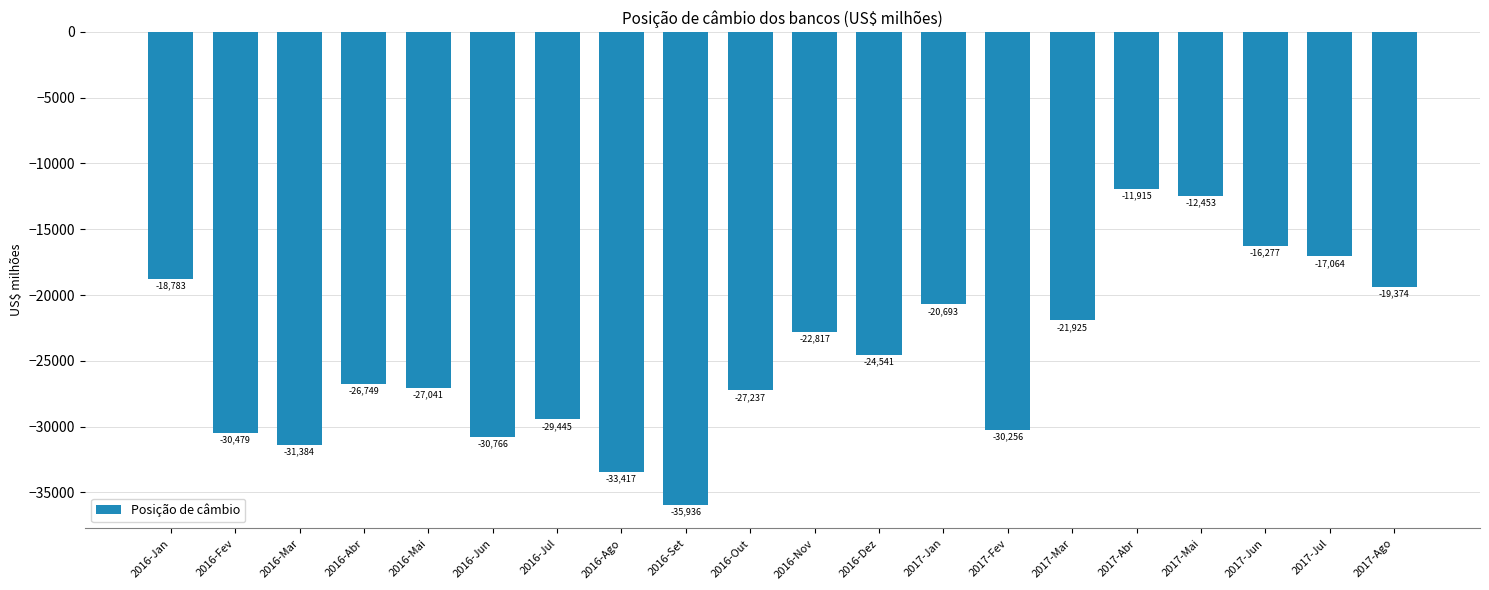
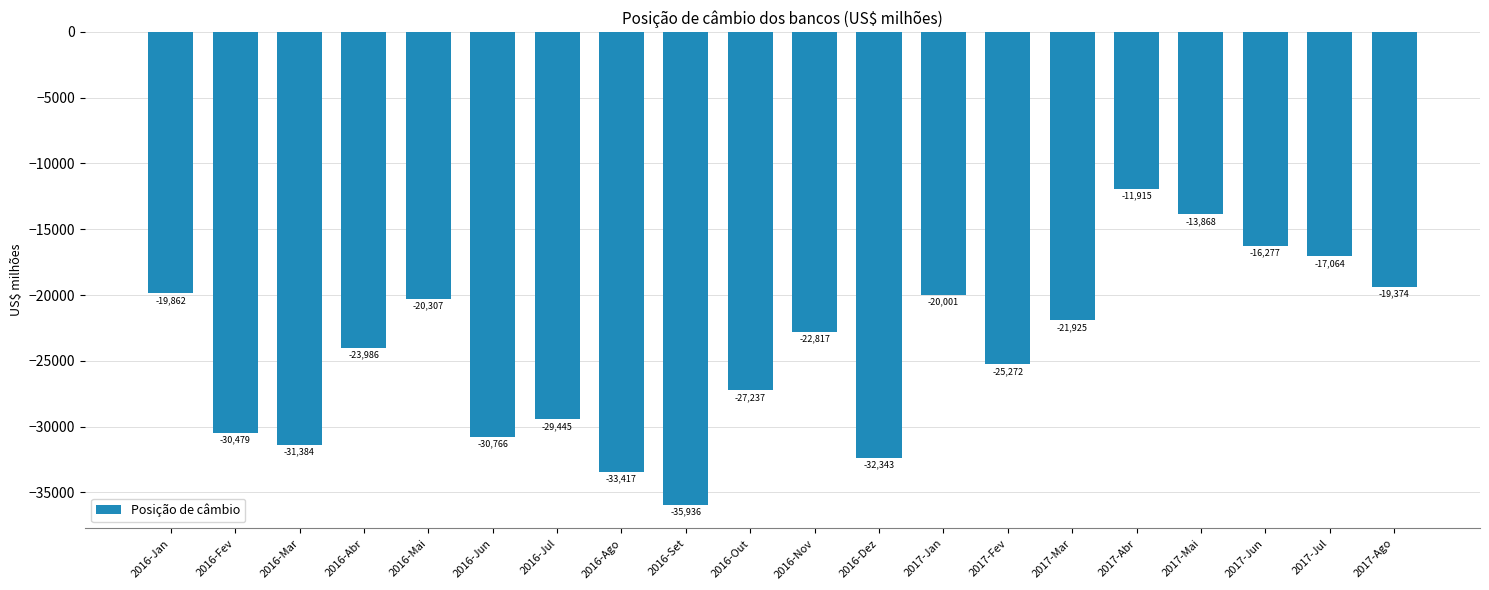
  {
-   "2016-Jan": "-18,783",
+   "2016-Jan": "-19,862",
    "2016-Fev": "-30,479",
    "2016-Mar": "-31,384",
-   "2016-Abr": "-26,749",
-   "2016-Mai": "-27,041",
+   "2016-Abr": "-23,986",
+   "2016-Mai": "-20,307",
    "2016-Jun": "-30,766",
    "2016-Jul": "-29,445",
    "2016-Ago": "-33,417",
    "2016-Set": "-35,936",
    "2016-Out": "-27,237",
    "2016-Nov": "-22,817",
-   "2016-Dez": "-24,541",
-   "2017-Jan": "-20,693",
-   "2017-Fev": "-30,256",
+   "2016-Dez": "-32,343",
+   "2017-Jan": "-20,001",
+   "2017-Fev": "-25,272",
    "2017-Mar": "-21,925",
    "2017-Abr": "-11,915",
-   "2017-Mai": "-12,453",
+   "2017-Mai": "-13,868",
    "2017-Jun": "-16,277",
    "2017-Jul": "-17,064",
    "2017-Ago": "-19,374"
  }
